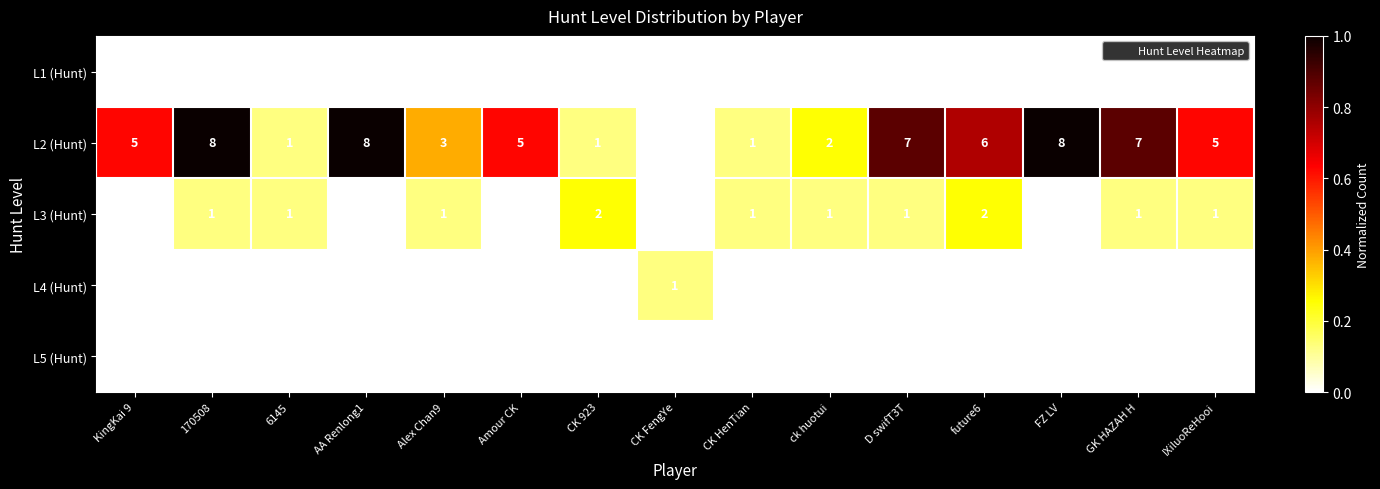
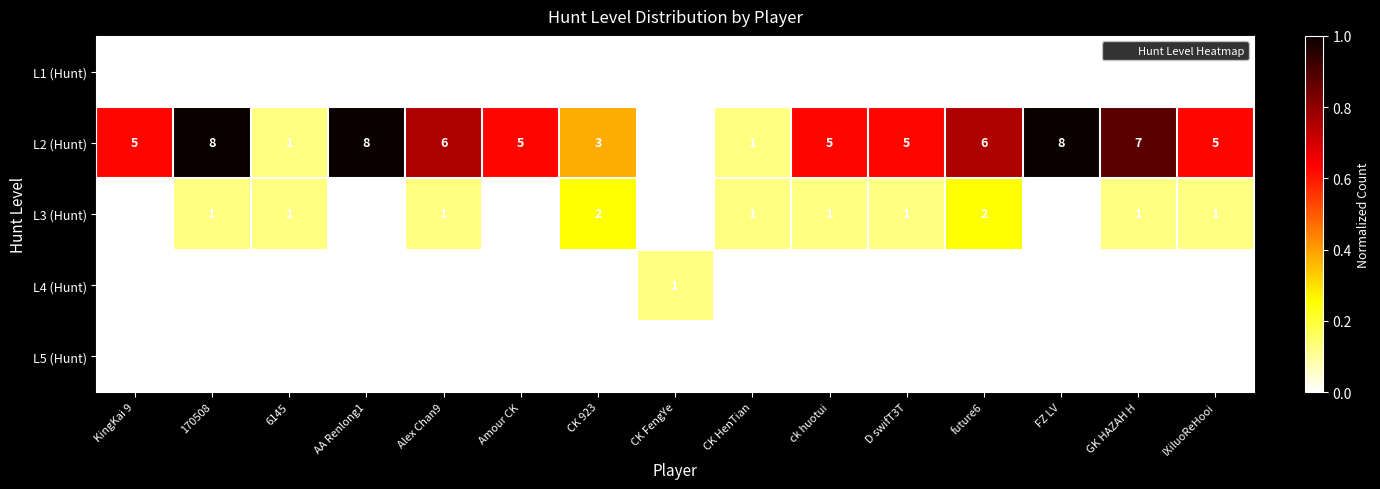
  {
    "L2 (Hunt)": {
      "KingKai 9": 5,
      "170508": 8,
      "6145": 1,
      "AA Renlong1": 8,
-     "Alex Chan9": 3,
+     "Alex Chan9": 6,
      "Amour CK": 5,
-     "CK 923": 1,
+     "CK 923": 3,
      "CK HenTian": 1,
-     "ck huotui": 2,
-     "D swifT3T": 7,
+     "ck huotui": 5,
+     "D swifT3T": 5,
      "future6": 6,
      "FZ LV": 8,
      "GK HAZAH H": 7,
      "IXiluoReHooi": 5
    },
    "L3 (Hunt)": {
      "170508": 1,
      "6145": 1,
      "Alex Chan9": 1,
      "CK 923": 2,
      "CK HenTian": 1,
      "ck huotui": 1,
      "D swifT3T": 1,
      "future6": 2,
      "GK HAZAH H": 1,
      "IXiluoReHooi": 1
    },
    "L4 (Hunt)": {
      "CK FengYe": 1
    }
  }
